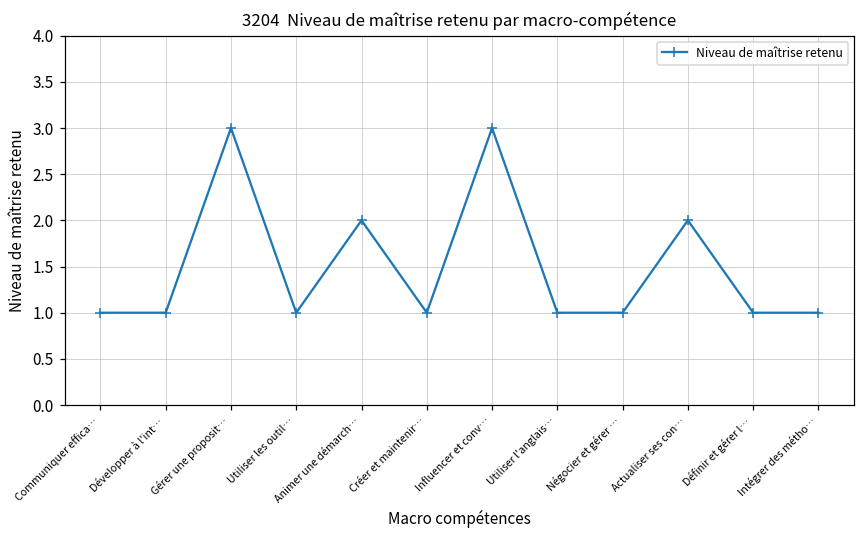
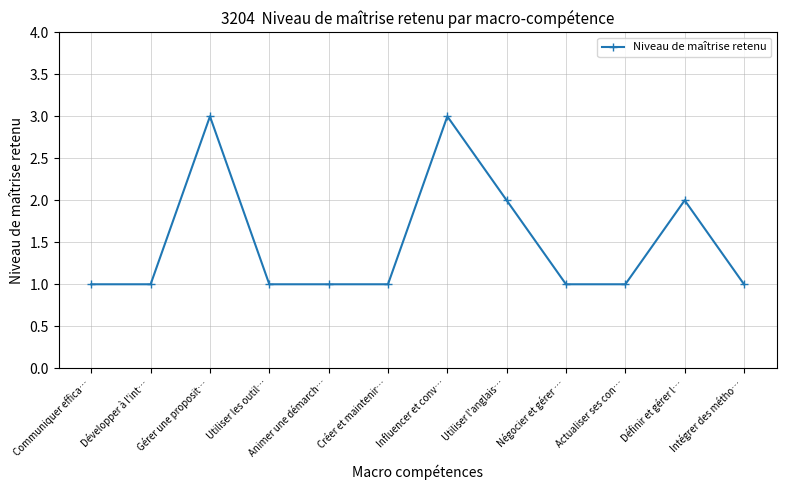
  {
    "Communiquer effica…": 1,
    "Développer à l'int…": 1,
    "Gérer une proposit…": 3,
    "Utiliser les outil…": 1,
-   "Animer une démarch…": 2,
+   "Animer une démarch…": 1,
    "Créer et maintenir…": 1,
    "Influencer et conv…": 3,
-   "Utiliser l'anglais…": 1,
+   "Utiliser l'anglais…": 2,
    "Négocier et gérer …": 1,
-   "Actualiser ses con…": 2,
-   "Définir et gérer l…": 1,
+   "Actualiser ses con…": 1,
+   "Définir et gérer l…": 2,
    "Intégrer des métho…": 1
  }
